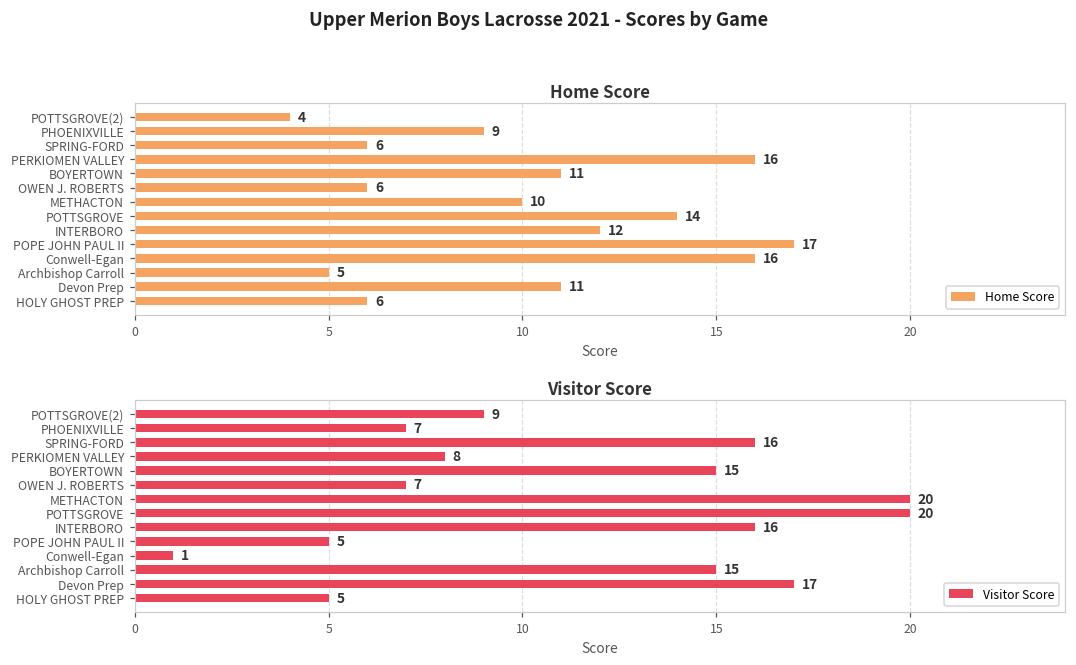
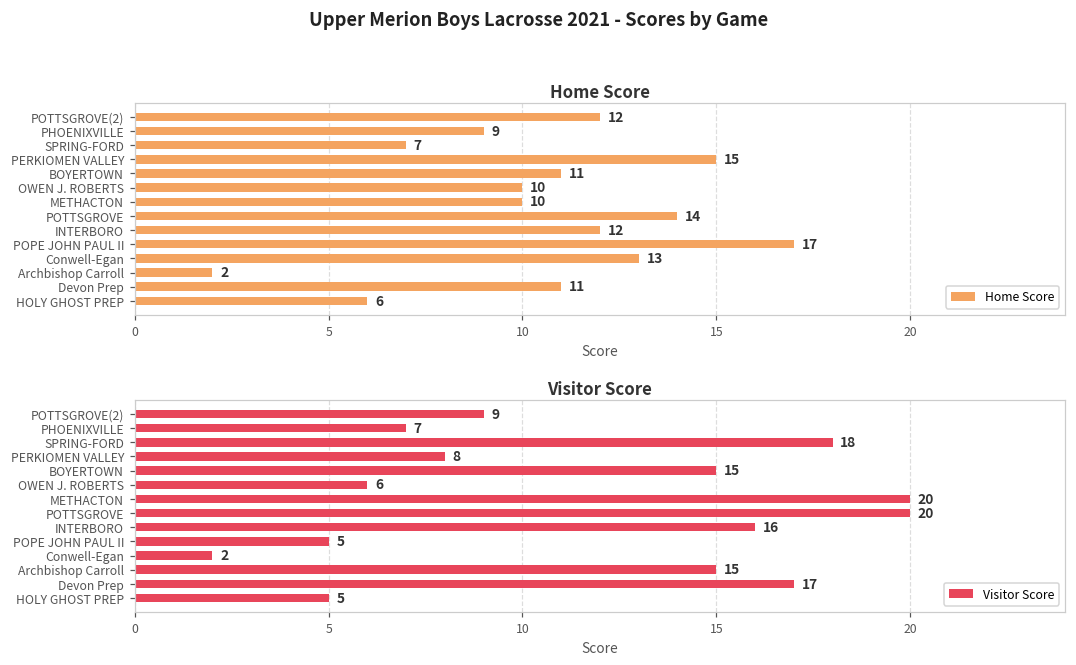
  {
    "Home Score": {
-     "POTTSGROVE(2)": 4,
+     "POTTSGROVE(2)": 12,
      "PHOENIXVILLE": 9,
-     "SPRING-FORD": 6,
-     "PERKIOMEN VALLEY": 16,
+     "SPRING-FORD": 7,
+     "PERKIOMEN VALLEY": 15,
      "BOYERTOWN": 11,
-     "OWEN J. ROBERTS": 6,
+     "OWEN J. ROBERTS": 10,
      "METHACTON": 10,
      "POTTSGROVE": 14,
      "INTERBORO": 12,
      "POPE JOHN PAUL II": 17,
-     "Conwell-Egan": 16,
-     "Archbishop Carroll": 5,
+     "Conwell-Egan": 13,
+     "Archbishop Carroll": 2,
      "Devon Prep": 11,
      "HOLY GHOST PREP": 6
    },
    "Visitor Score": {
      "POTTSGROVE(2)": 9,
      "PHOENIXVILLE": 7,
-     "SPRING-FORD": 16,
+     "SPRING-FORD": 18,
      "PERKIOMEN VALLEY": 8,
      "BOYERTOWN": 15,
-     "OWEN J. ROBERTS": 7,
+     "OWEN J. ROBERTS": 6,
      "METHACTON": 20,
      "POTTSGROVE": 20,
      "INTERBORO": 16,
      "POPE JOHN PAUL II": 5,
-     "Conwell-Egan": 1,
+     "Conwell-Egan": 2,
      "Archbishop Carroll": 15,
      "Devon Prep": 17,
      "HOLY GHOST PREP": 5
    }
  }
